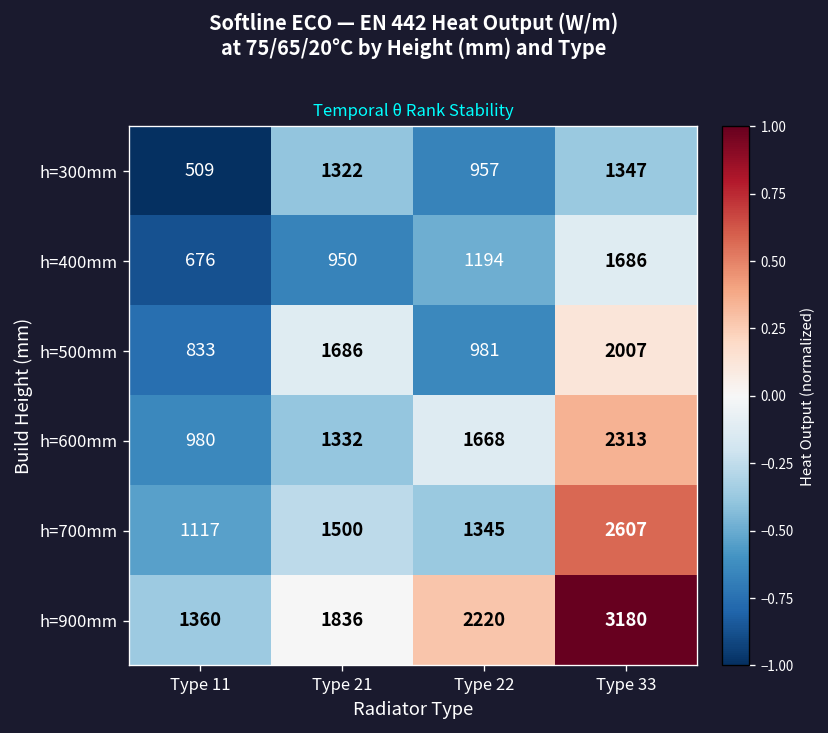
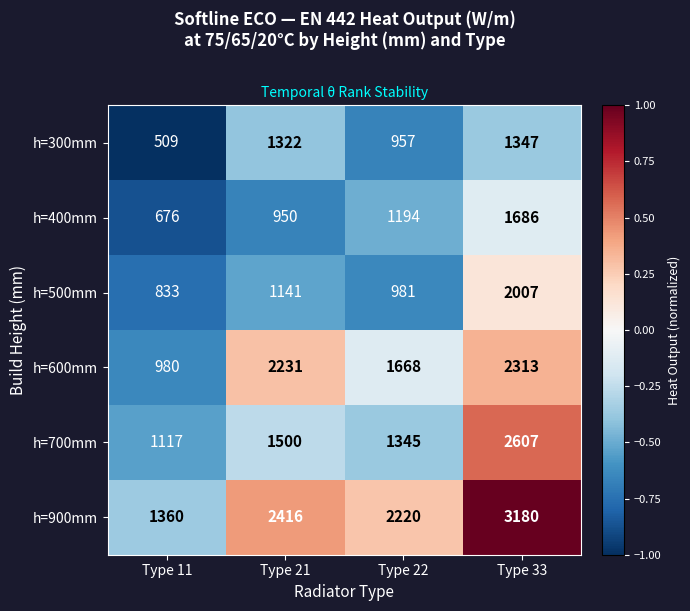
  {
    "h=300mm": {
      "Type 11": 509,
      "Type 21": 1322,
      "Type 22": 957,
      "Type 33": 1347
    },
    "h=400mm": {
      "Type 11": 676,
      "Type 21": 950,
      "Type 22": 1194,
      "Type 33": 1686
    },
    "h=500mm": {
      "Type 11": 833,
-     "Type 21": 1686,
+     "Type 21": 1141,
      "Type 22": 981,
      "Type 33": 2007
    },
    "h=600mm": {
      "Type 11": 980,
-     "Type 21": 1332,
+     "Type 21": 2231,
      "Type 22": 1668,
      "Type 33": 2313
    },
    "h=700mm": {
      "Type 11": 1117,
      "Type 21": 1500,
      "Type 22": 1345,
      "Type 33": 2607
    },
    "h=900mm": {
      "Type 11": 1360,
-     "Type 21": 1836,
+     "Type 21": 2416,
      "Type 22": 2220,
      "Type 33": 3180
    }
  }
